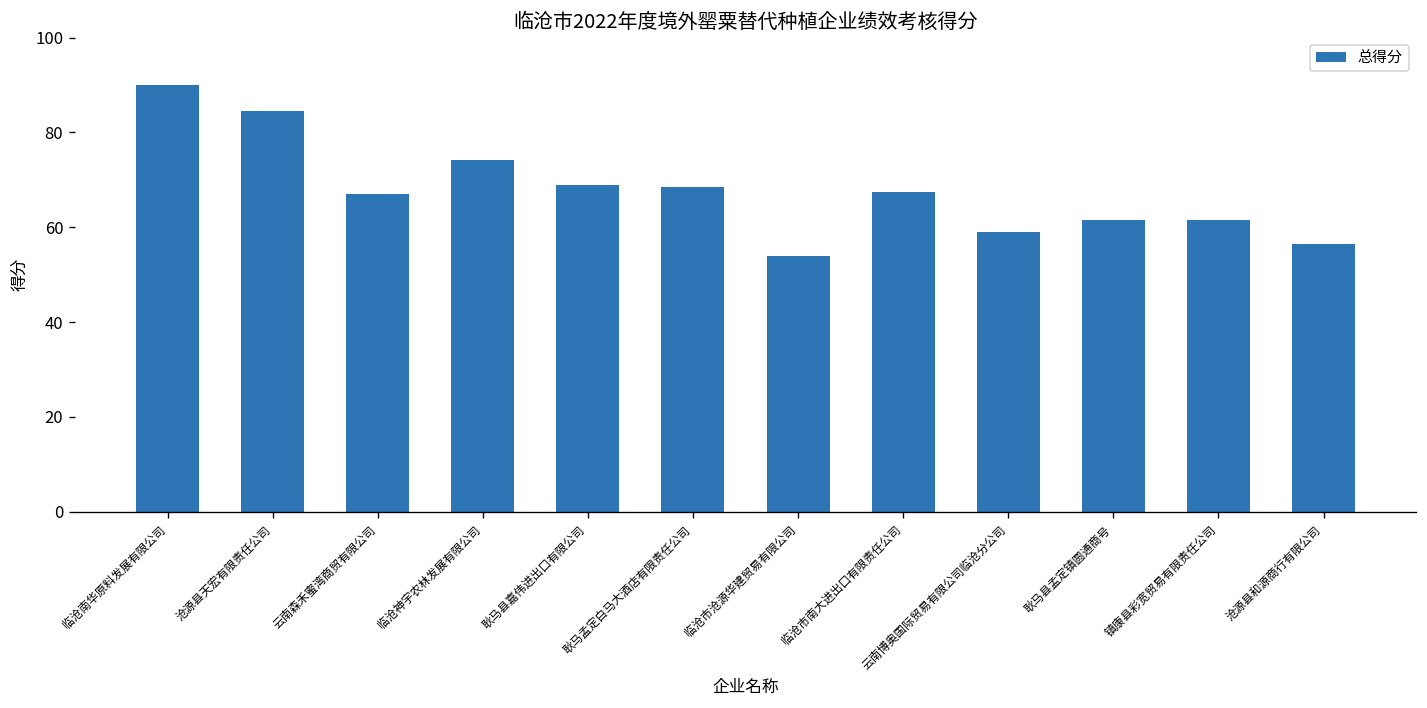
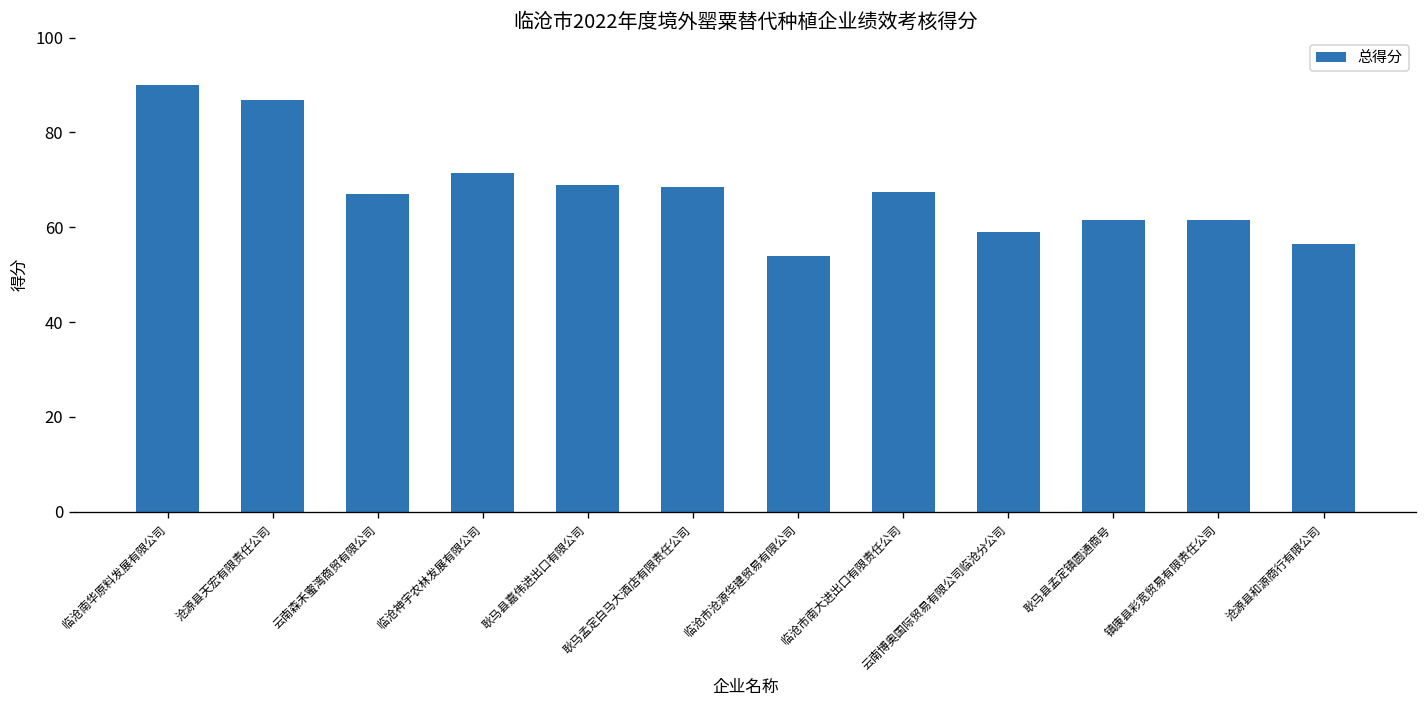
  {
    "临沧南华原料发展有限公司": 90,
-   "沧源县天宏有限责任公司": 85,
+   "沧源县天宏有限责任公司": 87,
    "云南森禾蜜湾商贸有限公司": 67,
-   "临沧神宇农林发展有限公司": 74,
+   "临沧神宇农林发展有限公司": 72,
    "耿马县嘉伟进出口有限公司": 69,
    "耿马孟定白马大酒店有限责任公司": 69,
    "临沧市沧源华建贸易有限公司": 54,
    "临沧市南大进出口有限责任公司": 68,
    "云南博奥国际贸易有限公司临沧分公司": 59,
    "耿马县孟定镇圆通商号": 62,
    "镇康县彩宽贸易有限责任公司": 62,
    "沧源县和源商行有限公司": 57
  }
